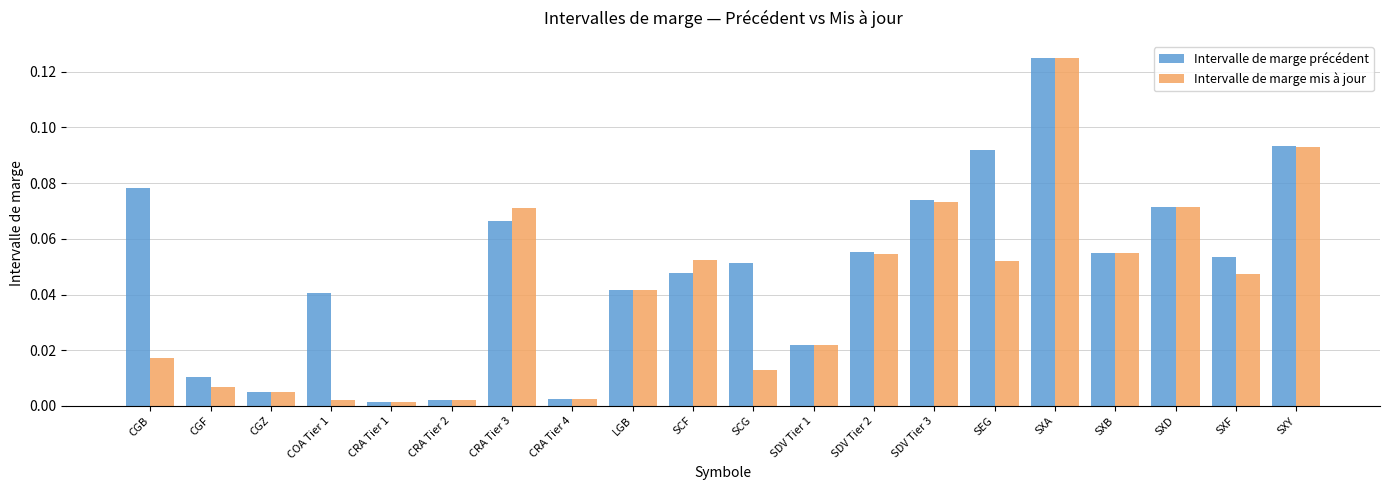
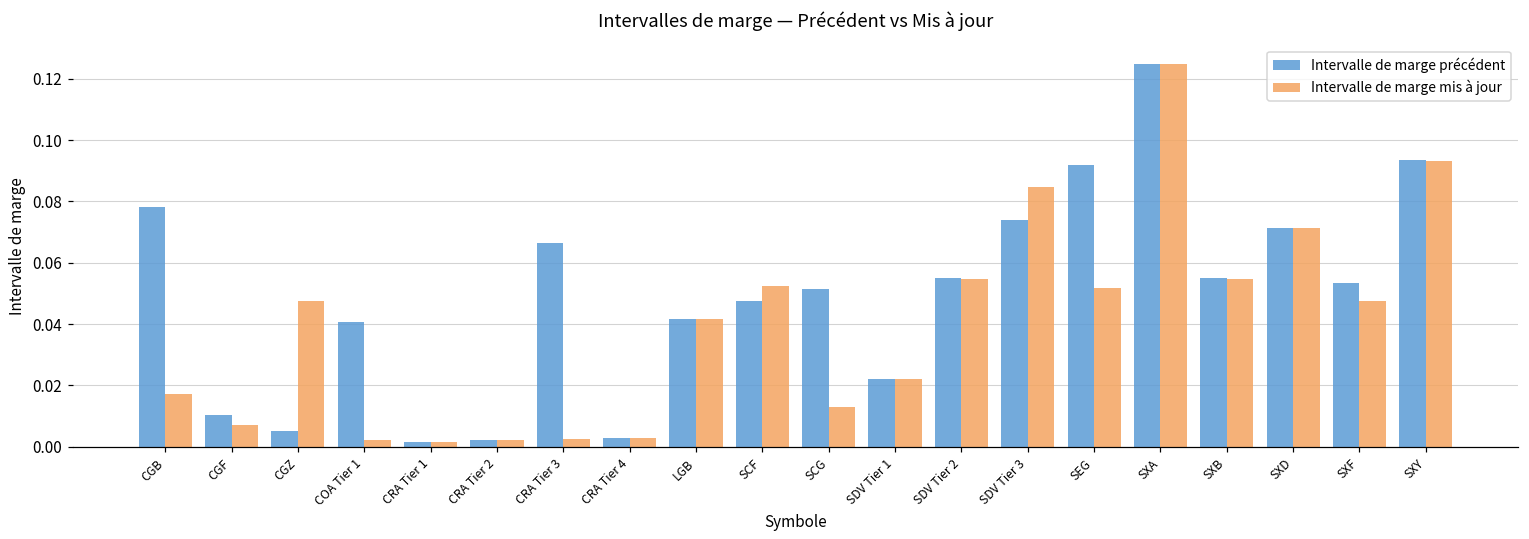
  {
    "Intervalle de marge précédent": {
      "CGB": 0.078,
      "CGF": 0.010,
      "CGZ": 0.005,
      "COA Tier 1": 0.041,
      "CRA Tier 1": 0.001,
      "CRA Tier 2": 0.002,
      "CRA Tier 3": 0.067,
      "CRA Tier 4": 0.003,
      "LGB": 0.042,
      "SCF": 0.048,
      "SCG": 0.051,
      "SDV Tier 1": 0.022,
      "SDV Tier 2": 0.055,
      "SDV Tier 3": 0.074,
      "SEG": 0.092,
      "SXA": 0.125,
      "SXB": 0.055,
      "SXD": 0.071,
      "SXF": 0.053,
      "SXY": 0.093
    },
    "Intervalle de marge mis à jour": {
      "CGB": 0.017,
      "CGF": 0.007,
-     "CGZ": 0.005,
+     "CGZ": 0.048,
      "COA Tier 1": 0.002,
      "CRA Tier 1": 0.001,
      "CRA Tier 2": 0.002,
-     "CRA Tier 3": 0.071,
+     "CRA Tier 3": 0.003,
      "CRA Tier 4": 0.003,
      "LGB": 0.042,
      "SCF": 0.052,
      "SCG": 0.013,
      "SDV Tier 1": 0.022,
      "SDV Tier 2": 0.055,
-     "SDV Tier 3": 0.073,
+     "SDV Tier 3": 0.085,
      "SEG": 0.052,
      "SXA": 0.125,
      "SXB": 0.055,
      "SXD": 0.071,
      "SXF": 0.047,
      "SXY": 0.093
    }
  }
